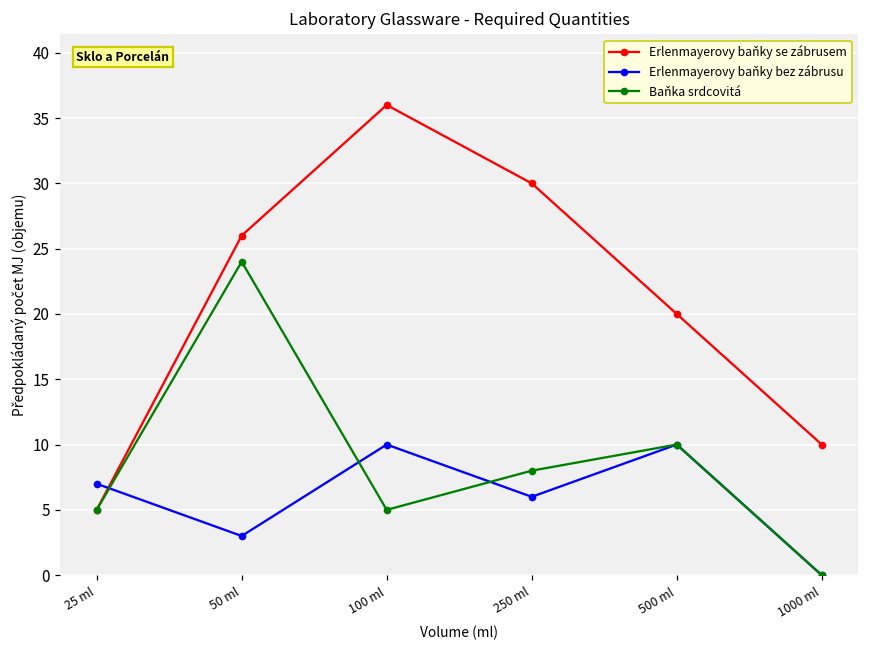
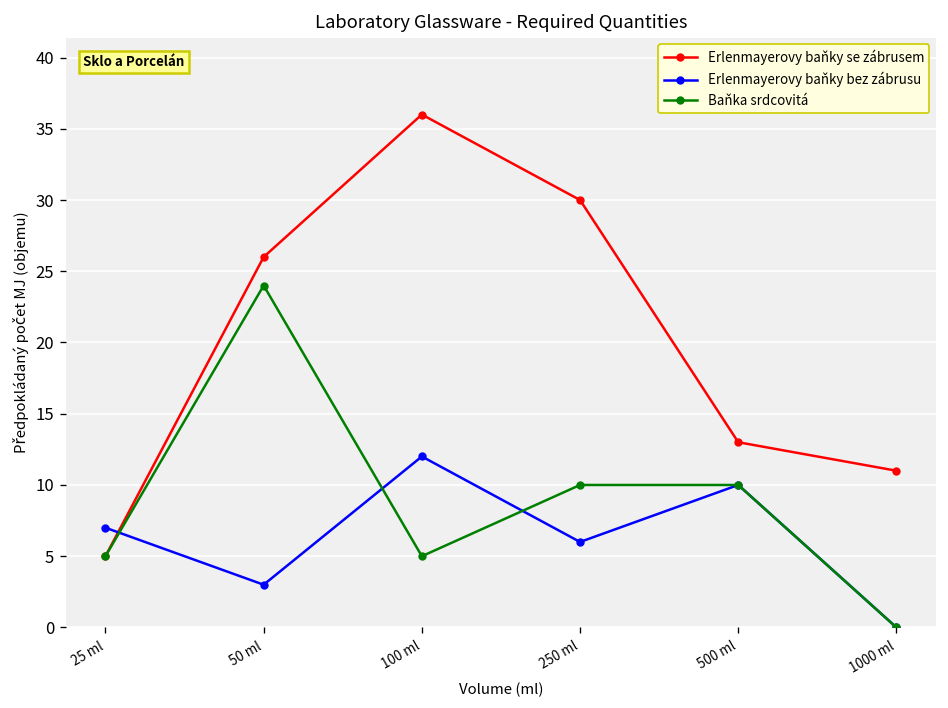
  {
    "Erlenmayerovy baňky se zábrusem": {
      "50 ml": 26,
      "100 ml": 36,
      "250 ml": 30,
-     "500 ml": 20,
-     "1000 ml": 10
+     "500 ml": 13,
+     "1000 ml": 11
    },
    "Erlenmayerovy baňky bez zábrusu": {
      "25 ml": 7,
      "50 ml": 3,
-     "100 ml": 10,
+     "100 ml": 12,
      "250 ml": 6
    },
    "Baňka srdcovitá": {
      "50 ml": 24,
      "100 ml": 5,
-     "250 ml": 8
+     "250 ml": 10
    }
  }
